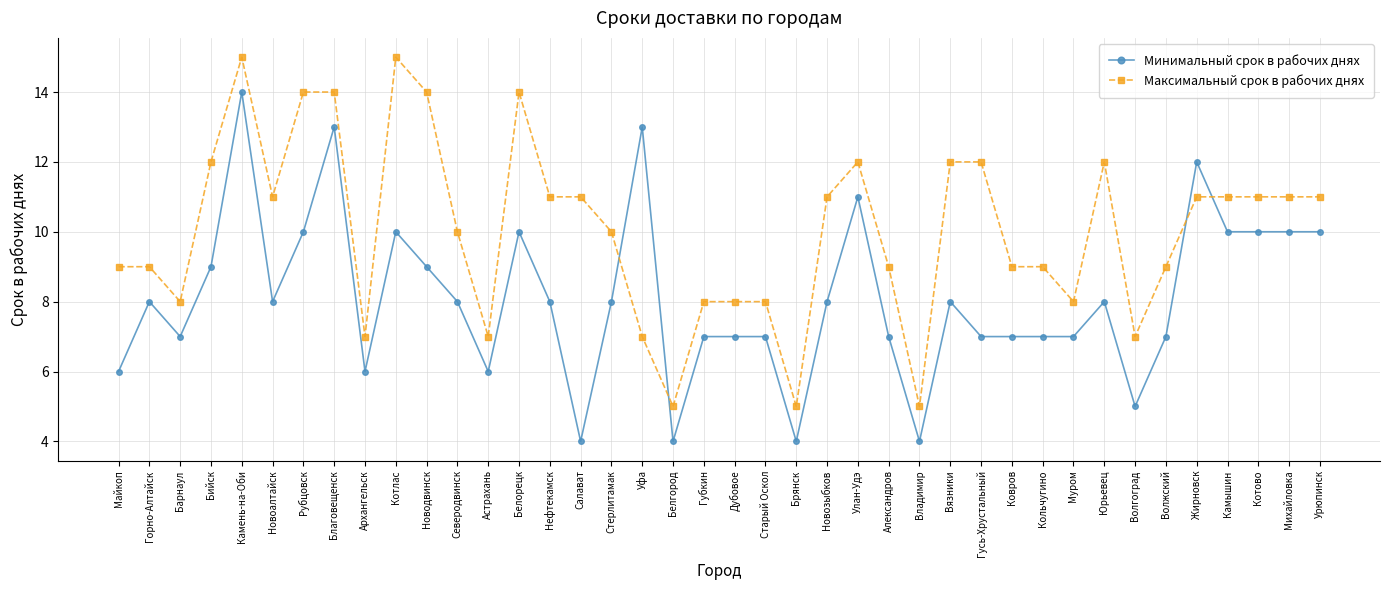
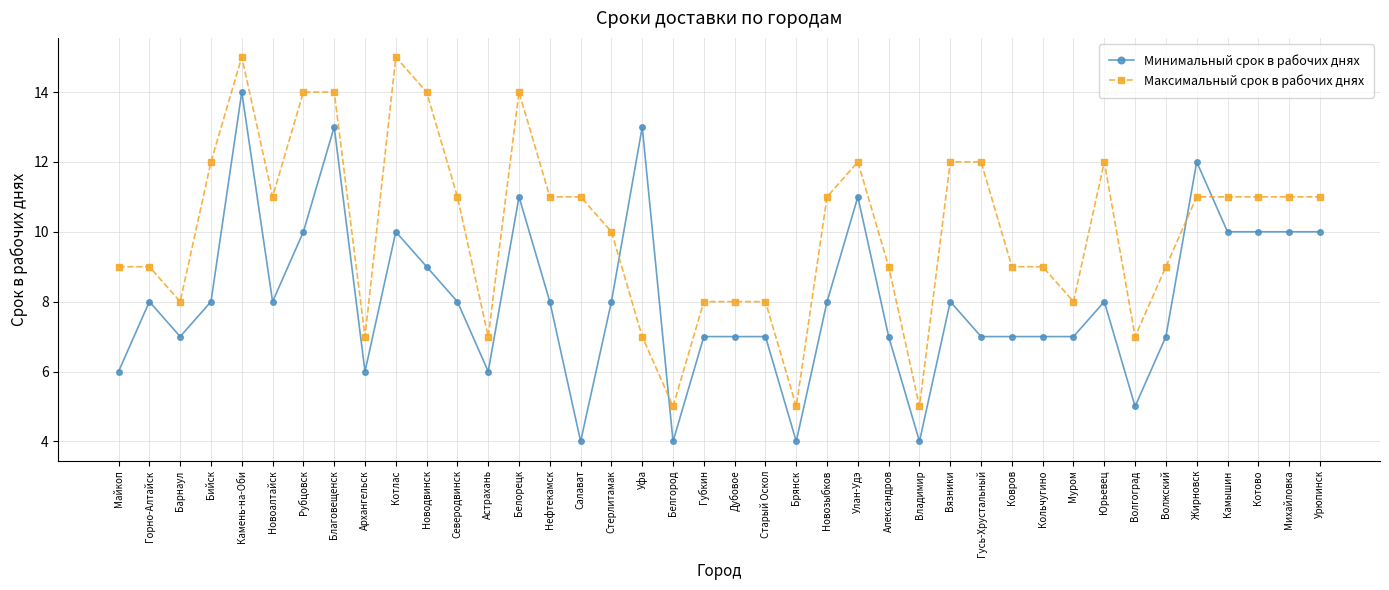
  {
    "Минимальный срок в рабочих днях": {
      "Майкоп": 6,
      "Горно-Алтайск": 8,
      "Барнаул": 7,
-     "Бийск": 9,
+     "Бийск": 8,
      "Камень-на-Оби": 14,
      "Новоалтайск": 8,
      "Рубцовск": 10,
      "Благовещенск": 13,
      "Архангельск": 6,
      "Котлас": 10,
      "Новодвинск": 9,
      "Северодвинск": 8,
      "Астрахань": 6,
-     "Белорецк": 10,
+     "Белорецк": 11,
      "Нефтекамск": 8,
      "Салават": 4,
      "Стерлитамак": 8,
      "Уфа": 13,
      "Белгород": 4,
      "Губкин": 7,
      "Дубовое": 7,
      "Старый Оскол": 7,
      "Брянск": 4,
      "Новозыбков": 8,
      "Улан-Удэ": 11,
      "Александров": 7,
      "Владимир": 4,
      "Вязники": 8,
      "Гусь-Хрустальный": 7,
      "Ковров": 7,
      "Кольчугино": 7,
      "Муром": 7,
      "Юрьевец": 8,
      "Волгоград": 5,
      "Волжский": 7,
      "Жирновск": 12,
      "Камышин": 10,
      "Котово": 10,
      "Михайловка": 10,
      "Урюпинск": 10
    },
    "Максимальный срок в рабочих днях": {
      "Майкоп": 9,
      "Горно-Алтайск": 9,
      "Барнаул": 8,
      "Бийск": 12,
      "Камень-на-Оби": 15,
      "Новоалтайск": 11,
      "Рубцовск": 14,
      "Благовещенск": 14,
      "Архангельск": 7,
      "Котлас": 15,
      "Новодвинск": 14,
-     "Северодвинск": 10,
+     "Северодвинск": 11,
      "Астрахань": 7,
      "Белорецк": 14,
      "Нефтекамск": 11,
      "Салават": 11,
      "Стерлитамак": 10,
      "Уфа": 7,
      "Белгород": 5,
      "Губкин": 8,
      "Дубовое": 8,
      "Старый Оскол": 8,
      "Брянск": 5,
      "Новозыбков": 11,
      "Улан-Удэ": 12,
      "Александров": 9,
      "Владимир": 5,
      "Вязники": 12,
      "Гусь-Хрустальный": 12,
      "Ковров": 9,
      "Кольчугино": 9,
      "Муром": 8,
      "Юрьевец": 12,
      "Волгоград": 7,
      "Волжский": 9,
      "Жирновск": 11,
      "Камышин": 11,
      "Котово": 11,
      "Михайловка": 11,
      "Урюпинск": 11
    }
  }
